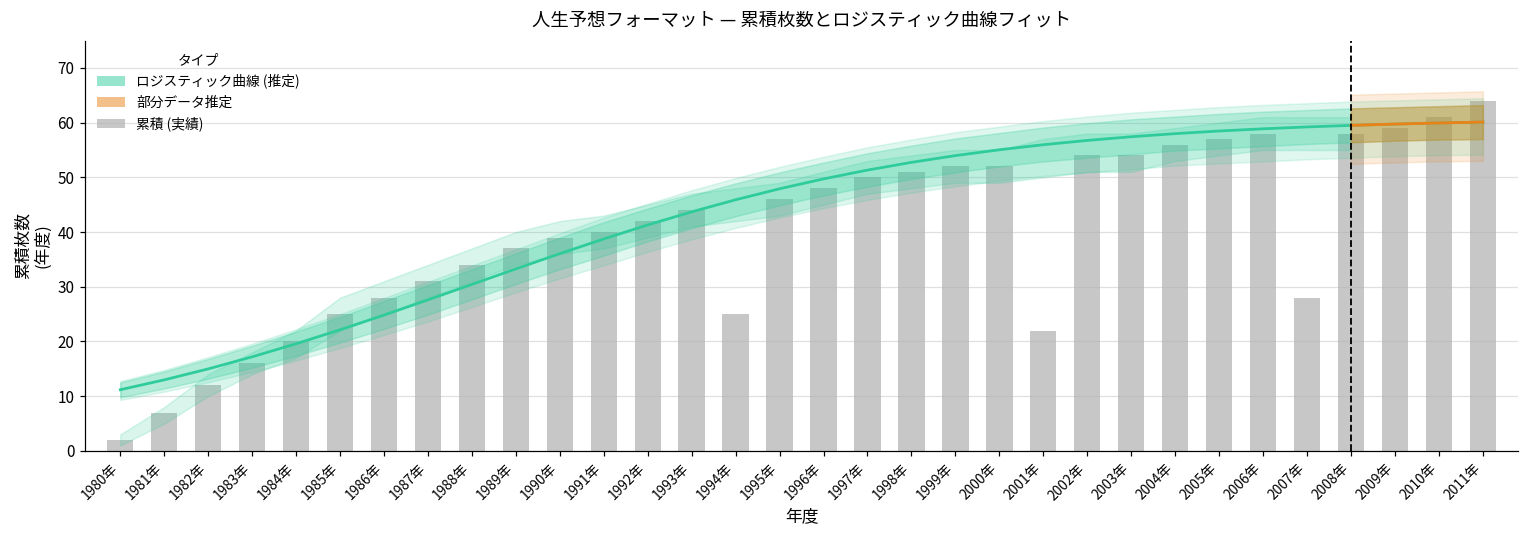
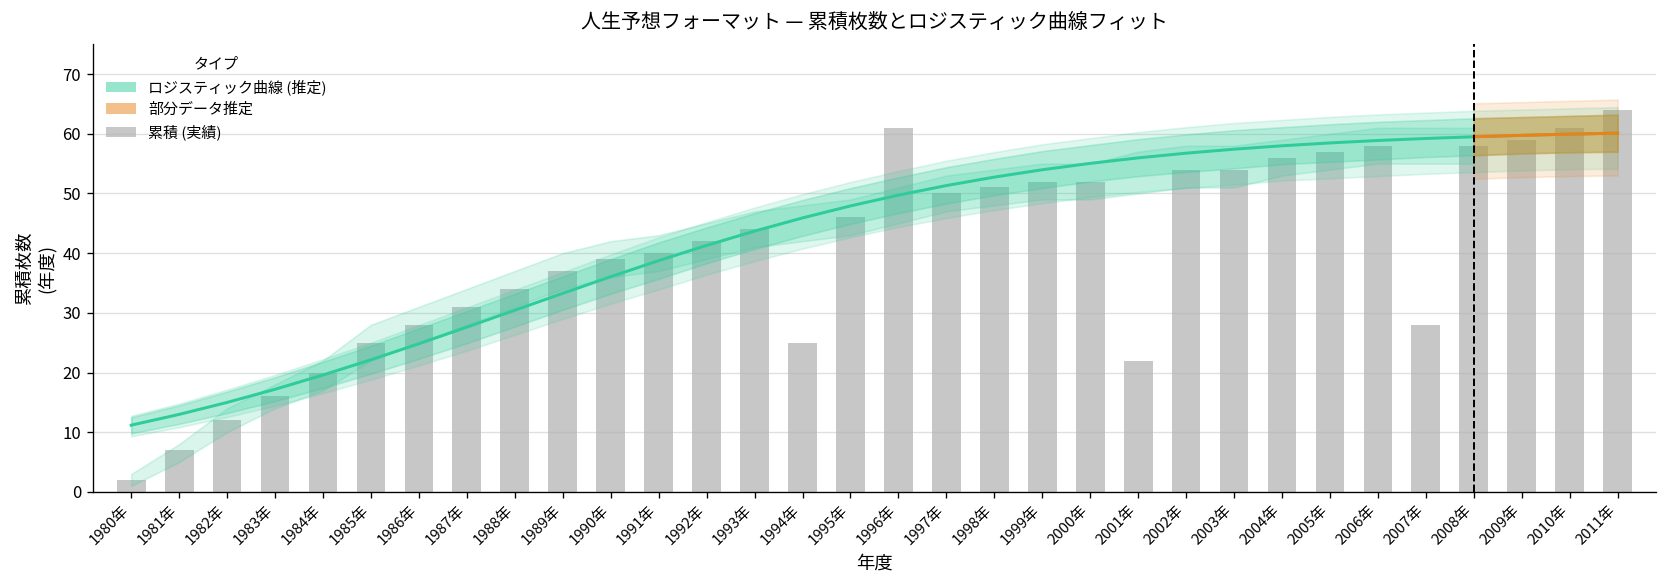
  {
    "累積 (実績)": {
      "1980年": 2,
      "1981年": 7,
      "1982年": 12,
      "1983年": 16,
      "1984年": 20,
      "1985年": 25,
      "1986年": 28,
      "1987年": 31,
      "1988年": 34,
      "1989年": 37,
      "1990年": 39,
      "1991年": 40,
      "1992年": 42,
      "1993年": 44,
      "1994年": 25,
      "1995年": 46,
-     "1996年": 48,
+     "1996年": 61,
      "1997年": 50,
      "1998年": 51,
      "1999年": 52,
      "2000年": 52,
      "2001年": 22,
      "2002年": 54,
      "2003年": 54,
      "2004年": 56,
      "2005年": 57,
      "2006年": 58,
      "2007年": 28,
      "2008年": 58,
      "2009年": 59,
      "2010年": 61,
      "2011年": 64
    }
  }
